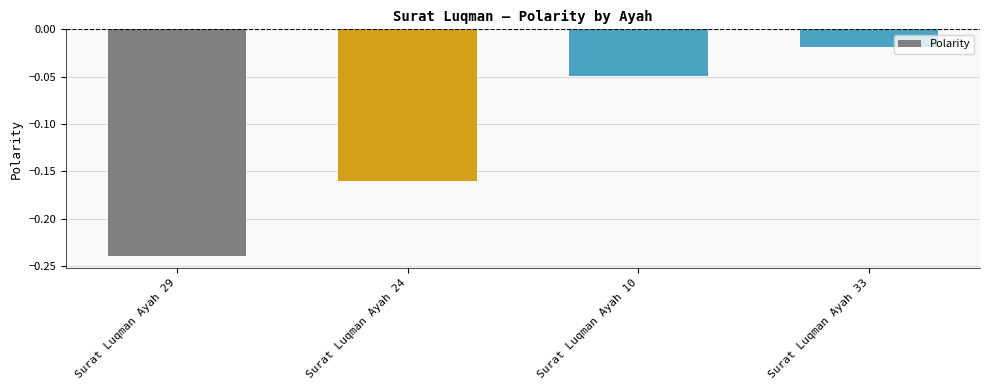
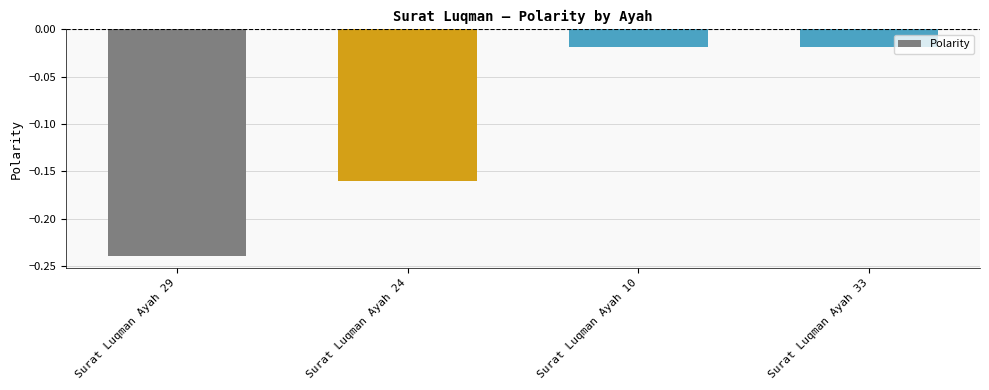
  {
    "Surat Luqman Ayah 29": -0.24,
    "Surat Luqman Ayah 24": -0.16,
-   "Surat Luqman Ayah 10": -0.05,
+   "Surat Luqman Ayah 10": -0.02,
    "Surat Luqman Ayah 33": -0.02
  }
